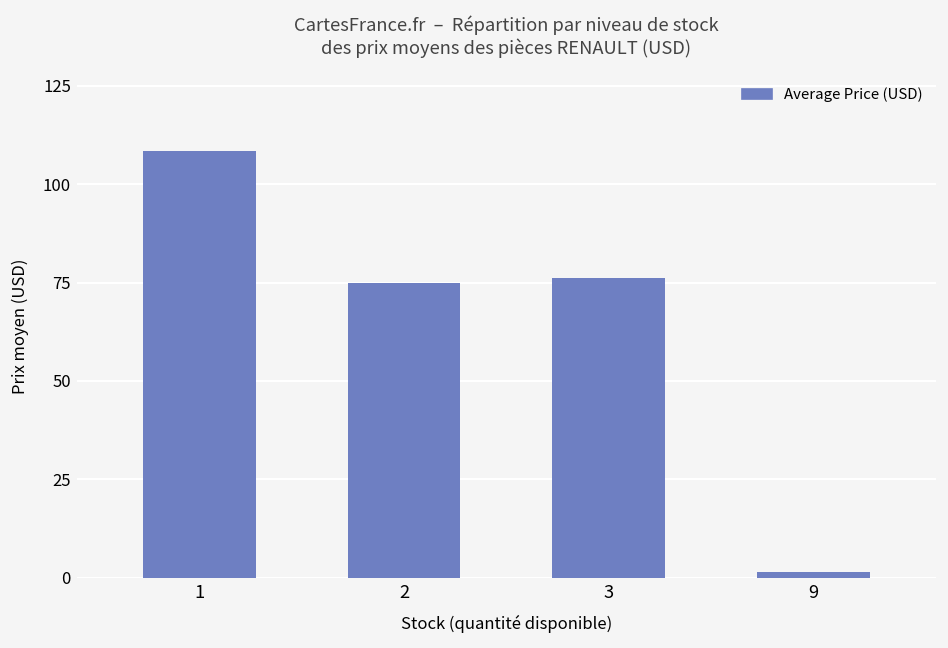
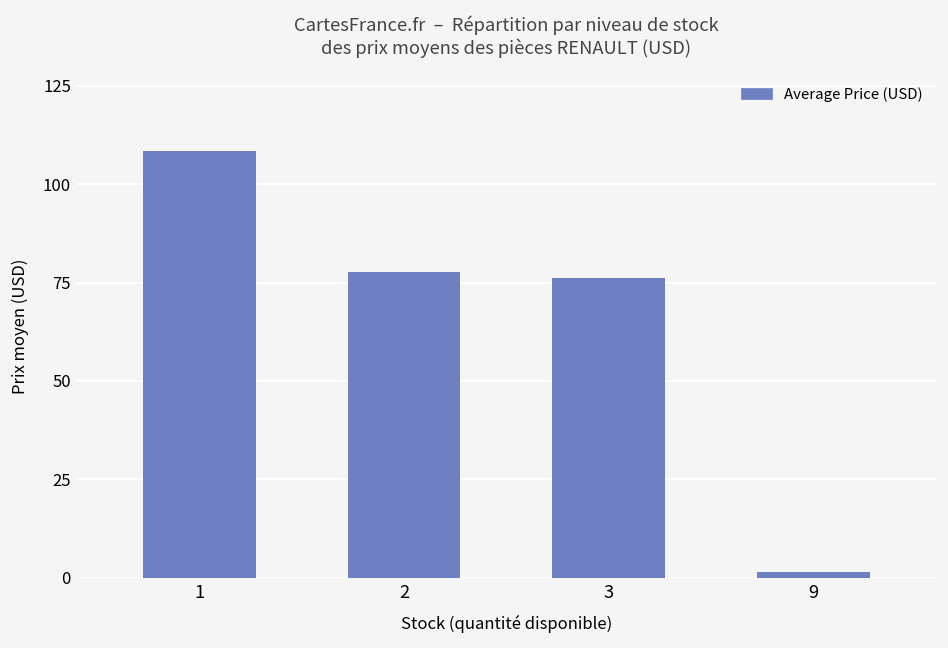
  {
    "1": 108,
-   "2": 75,
+   "2": 78,
    "3": 76,
    "9": 1
  }
